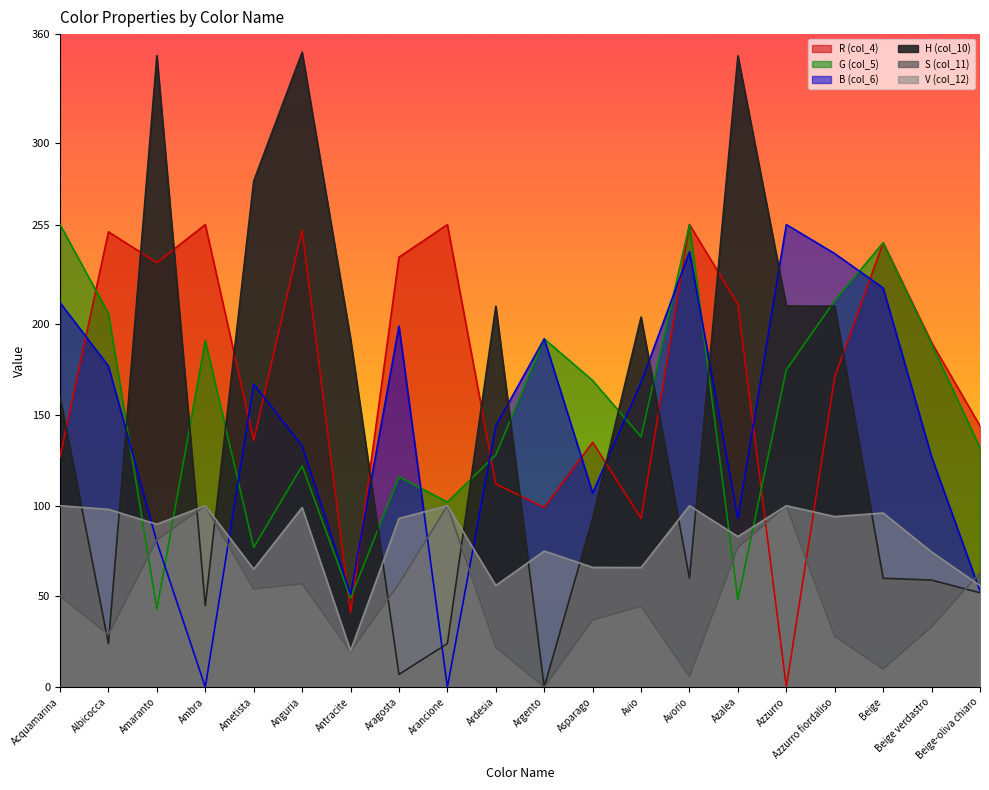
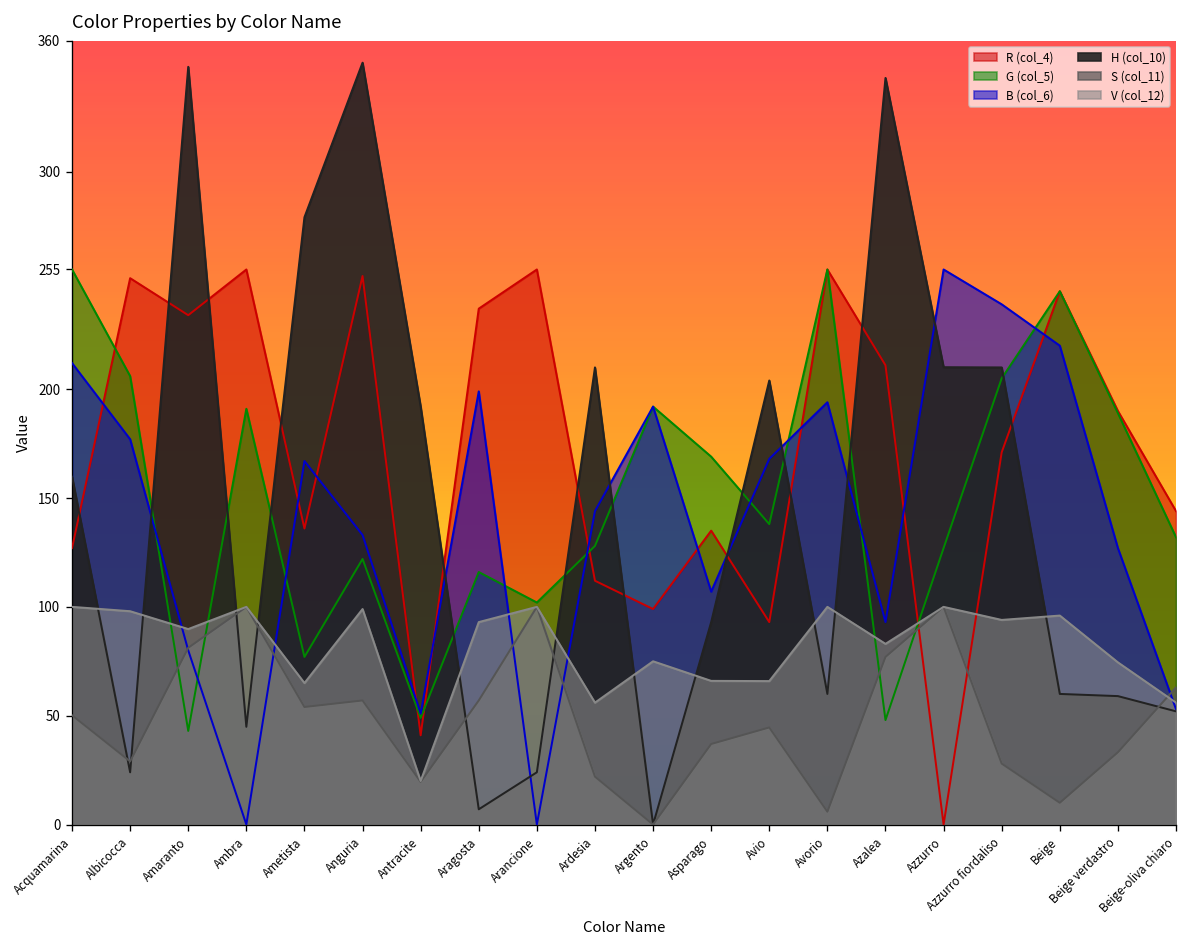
  {
    "R (col_4)": {
      "Acquamarina": 127,
      "Albicocca": 251,
      "Amaranto": 234,
      "Ambra": 255,
      "Ametista": 136,
      "Anguria": 252,
      "Antracite": 41,
      "Aragosta": 237,
      "Arancione": 255,
      "Ardesia": 112,
      "Argento": 99,
      "Asparago": 135,
      "Avio": 93,
      "Azalea": 211,
      "Azzurro": 0,
      "Azzurro fiordaliso": 171,
      "Beige-oliva chiaro": 144
    },
    "G (col_5)": {
      "Acquamarina": 255,
      "Albicocca": 206,
      "Amaranto": 43,
      "Ambra": 191,
      "Ametista": 77,
      "Anguria": 122,
      "Antracite": 49,
      "Aragosta": 116,
      "Arancione": 102,
      "Ardesia": 128,
      "Asparago": 169,
      "Avio": 138,
      "Azalea": 48,
-     "Azzurro": 175,
-     "Azzurro fiordaliso": 213,
+     "Azzurro": 127,
+     "Azzurro fiordaliso": 205,
      "Beige-oliva chiaro": 132
    },
    "B (col_6)": {
      "Acquamarina": 212,
      "Albicocca": 177,
      "Ambra": 0,
      "Ametista": 167,
      "Anguria": 133,
      "Antracite": 51,
      "Aragosta": 199,
      "Arancione": 0,
      "Ardesia": 144,
      "Asparago": 107,
      "Avio": 168,
-     "Avorio": 240,
+     "Avorio": 194,
      "Azalea": 93,
      "Azzurro": 255,
      "Azzurro fiordaliso": 239,
      "Beige": 220,
      "Beige verdastro": 127
    },
    "H (col_10)": {
      "Acquamarina": 160,
      "Albicocca": 24,
      "Amaranto": 348,
      "Ambra": 45,
      "Ametista": 279,
      "Anguria": 350,
      "Antracite": 192,
      "Aragosta": 7,
      "Arancione": 24,
      "Ardesia": 210,
      "Asparago": 93,
      "Avio": 204,
      "Avorio": 60,
-     "Azalea": 348,
+     "Azalea": 343,
      "Azzurro": 210,
      "Azzurro fiordaliso": 210,
      "Beige": 60,
      "Beige verdastro": 59
    }
  }
